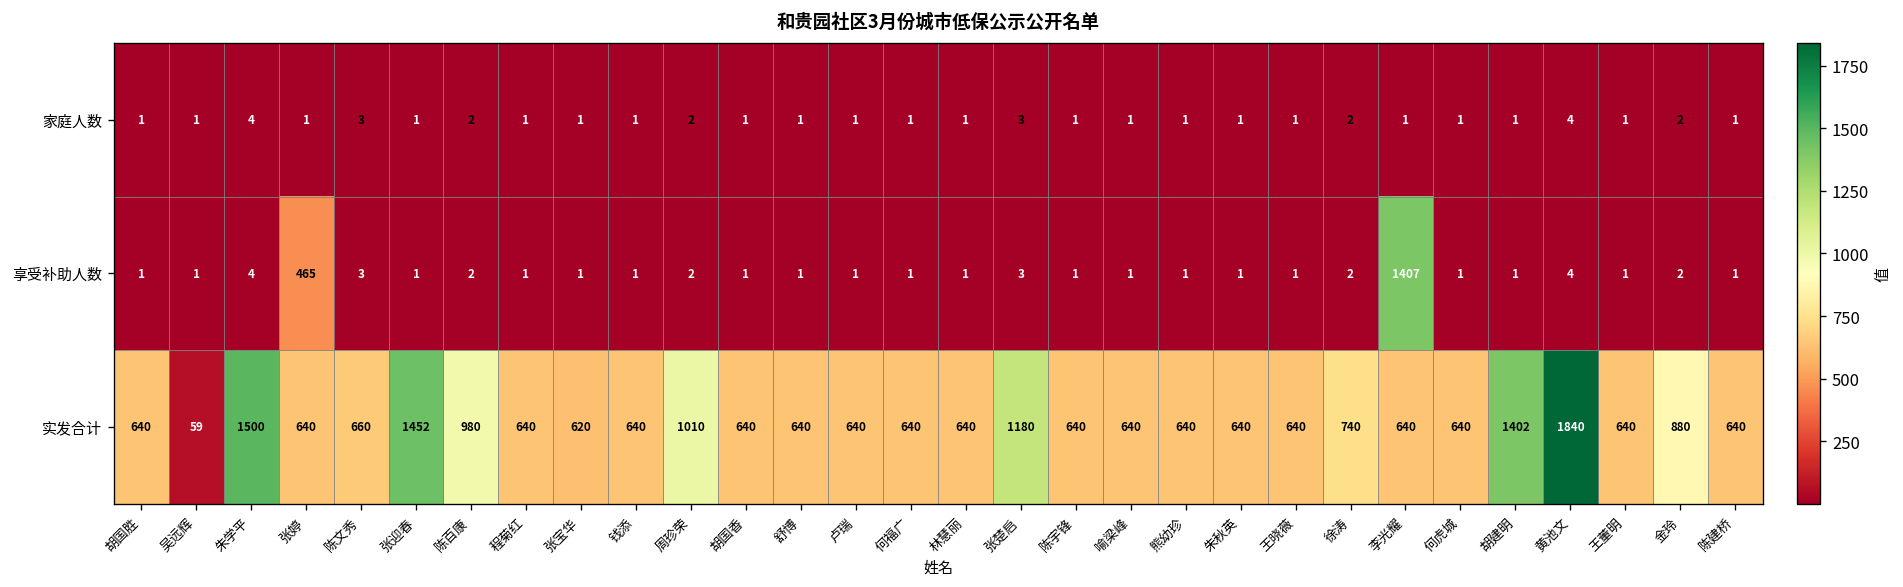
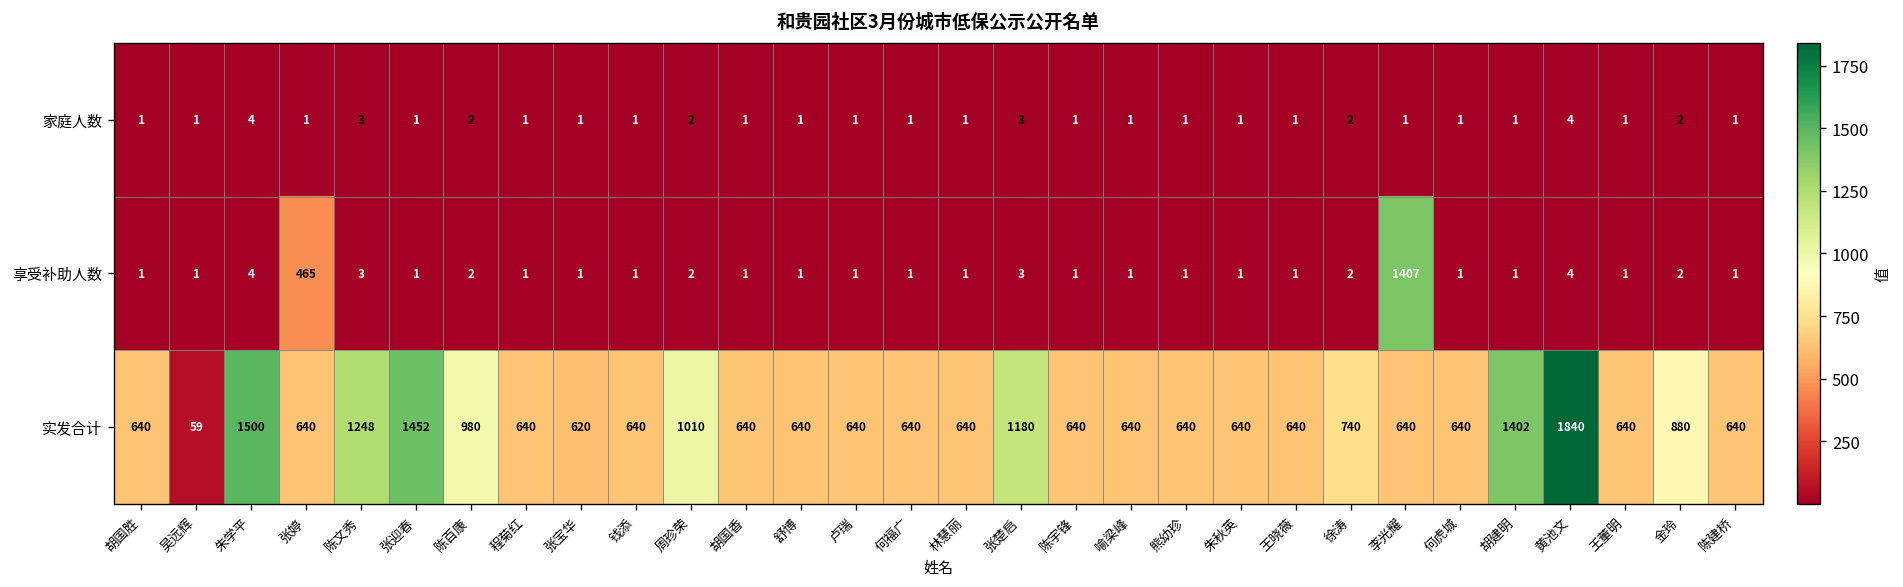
  {
    "家庭人数": {
      "胡国胜": 1,
      "吴远辉": 1,
      "朱学平": 4,
      "张婷": 1,
      "陈文秀": 3,
      "张迎春": 1,
      "陈百康": 2,
      "程菊红": 1,
      "张宝华": 1,
      "钱添": 1,
      "周珍荣": 2,
      "胡国香": 1,
      "舒博": 1,
      "卢瑞": 1,
      "何福广": 1,
      "林慧丽": 1,
      "张楚启": 3,
      "陈宇锋": 1,
      "喻梁峰": 1,
      "熊幼珍": 1,
      "朱秋英": 1,
      "王晓薇": 1,
      "徐涛": 2,
      "李光耀": 1,
      "何虎城": 1,
      "胡建明": 1,
      "黄池文": 4,
      "王董明": 1,
      "金玲": 2,
      "陈建桥": 1
    },
    "享受补助人数": {
      "胡国胜": 1,
      "吴远辉": 1,
      "朱学平": 4,
      "张婷": 465,
      "陈文秀": 3,
      "张迎春": 1,
      "陈百康": 2,
      "程菊红": 1,
      "张宝华": 1,
      "钱添": 1,
      "周珍荣": 2,
      "胡国香": 1,
      "舒博": 1,
      "卢瑞": 1,
      "何福广": 1,
      "林慧丽": 1,
      "张楚启": 3,
      "陈宇锋": 1,
      "喻梁峰": 1,
      "熊幼珍": 1,
      "朱秋英": 1,
      "王晓薇": 1,
      "徐涛": 2,
      "李光耀": 1407,
      "何虎城": 1,
      "胡建明": 1,
      "黄池文": 4,
      "王董明": 1,
      "金玲": 2,
      "陈建桥": 1
    },
    "实发合计": {
      "胡国胜": 640,
      "吴远辉": 59,
      "朱学平": 1500,
      "张婷": 640,
-     "陈文秀": 660,
+     "陈文秀": 1248,
      "张迎春": 1452,
      "陈百康": 980,
      "程菊红": 640,
      "张宝华": 620,
      "钱添": 640,
      "周珍荣": 1010,
      "胡国香": 640,
      "舒博": 640,
      "卢瑞": 640,
      "何福广": 640,
      "林慧丽": 640,
      "张楚启": 1180,
      "陈宇锋": 640,
      "喻梁峰": 640,
      "熊幼珍": 640,
      "朱秋英": 640,
      "王晓薇": 640,
      "徐涛": 740,
      "李光耀": 640,
      "何虎城": 640,
      "胡建明": 1402,
      "黄池文": 1840,
      "王董明": 640,
      "金玲": 880,
      "陈建桥": 640
    }
  }
